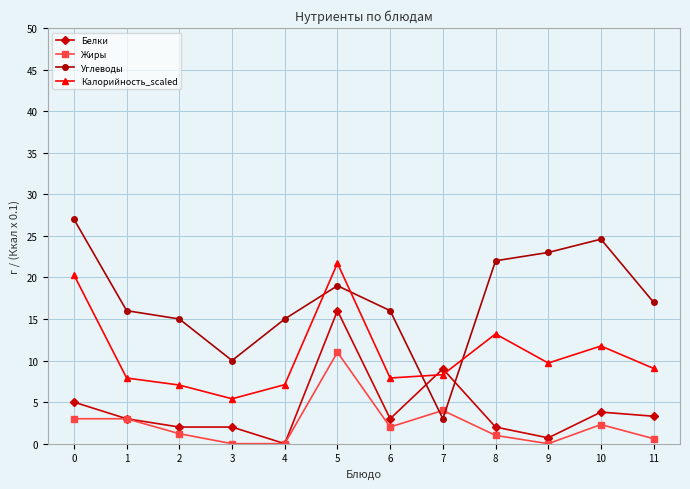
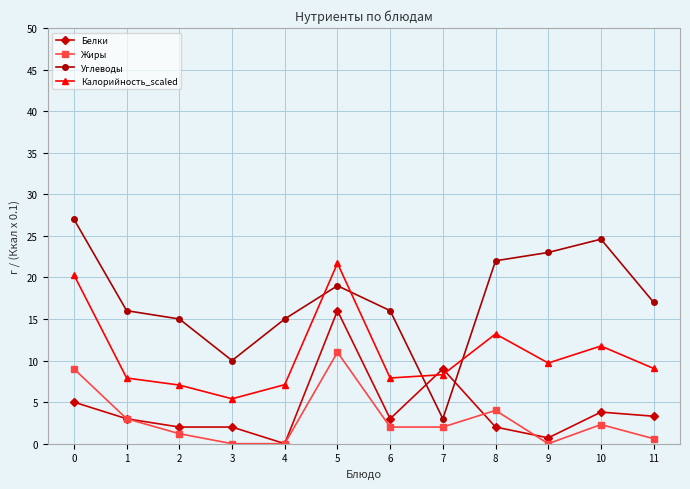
  {
    "Жиры": {
-     "0": 3,
+     "0": 9,
      "2": 1,
      "3": 0,
      "5": 11,
      "6": 2,
-     "7": 4,
-     "8": 1,
+     "7": 2,
+     "8": 4,
      "9": 0,
      "10": 2,
      "11": 1
    }
  }
